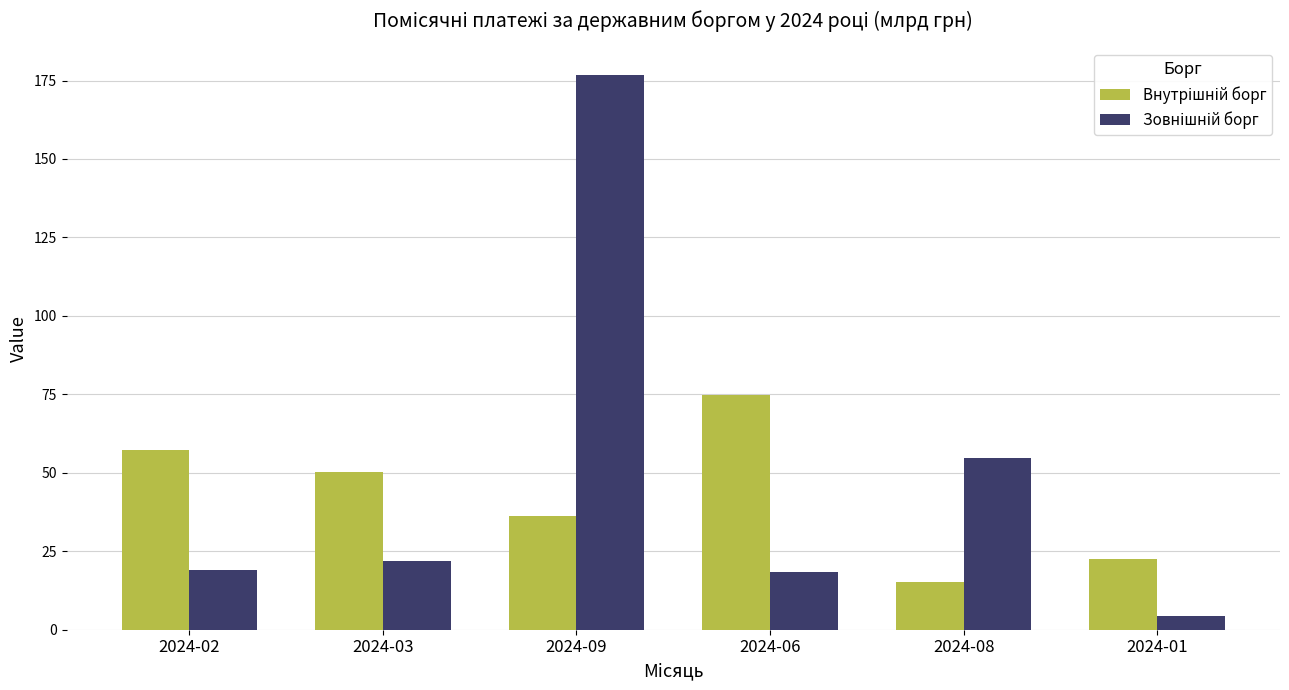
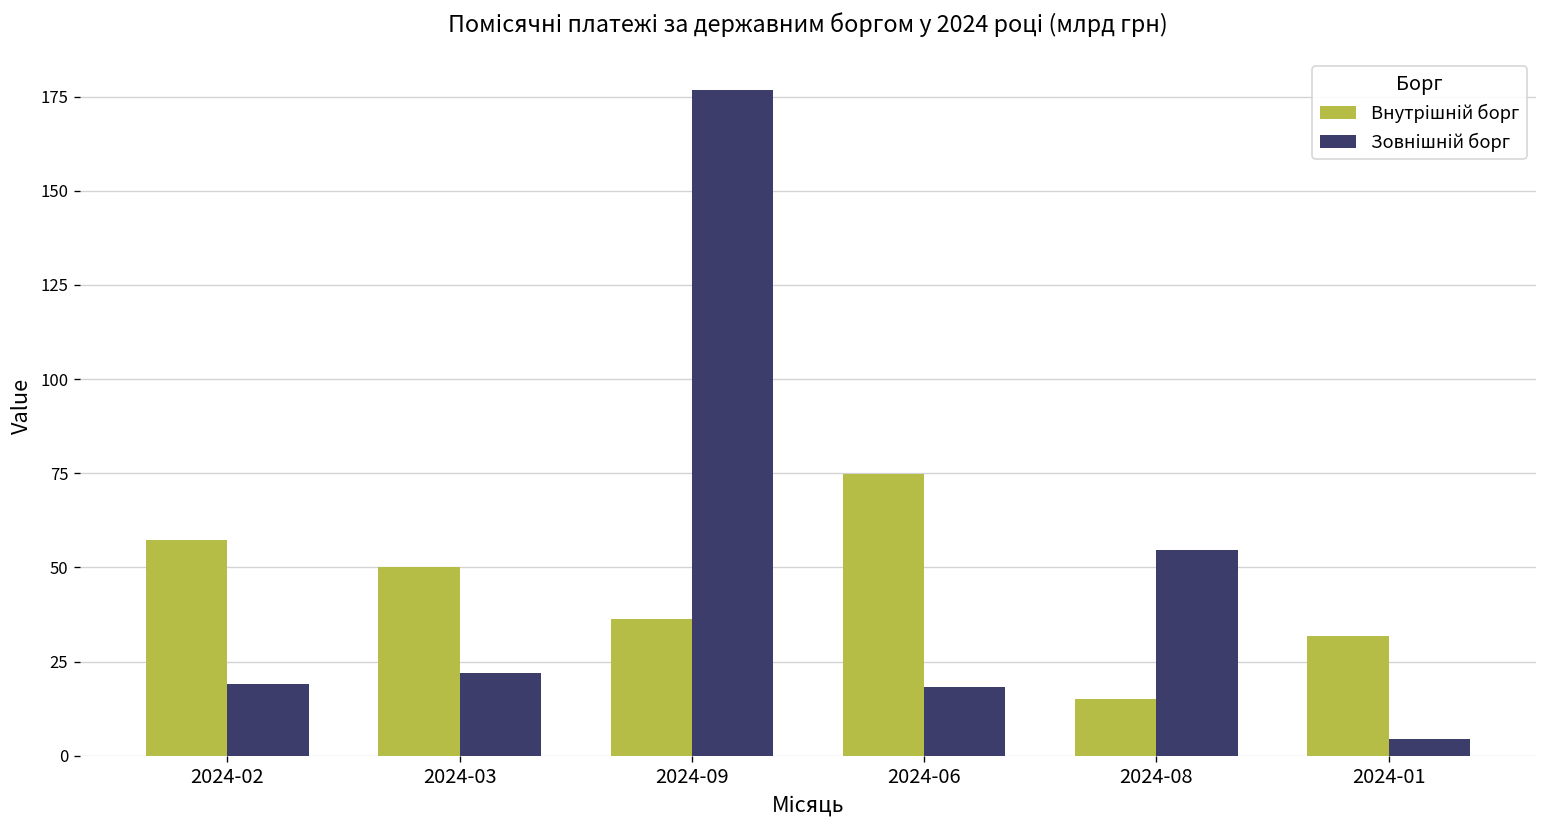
  {
    "Внутрішній борг": {
      "2024-02": 57,
      "2024-03": 50,
      "2024-09": 36,
      "2024-06": 75,
      "2024-08": 15,
-     "2024-01": 23
+     "2024-01": 32
    },
    "Зовнішній борг": {
      "2024-02": 19,
      "2024-03": 22,
      "2024-09": 177,
      "2024-06": 18,
      "2024-08": 55,
      "2024-01": 4
    }
  }
